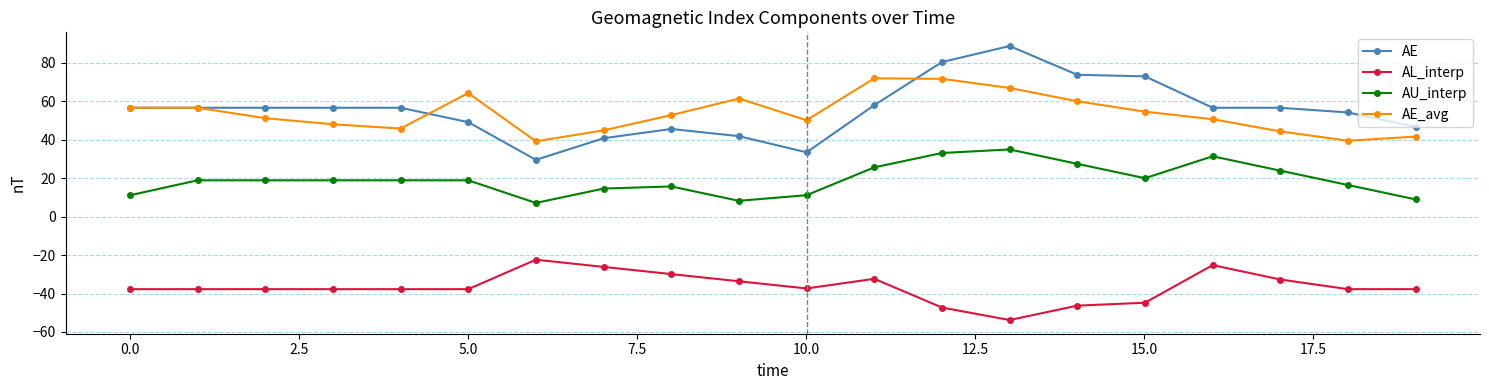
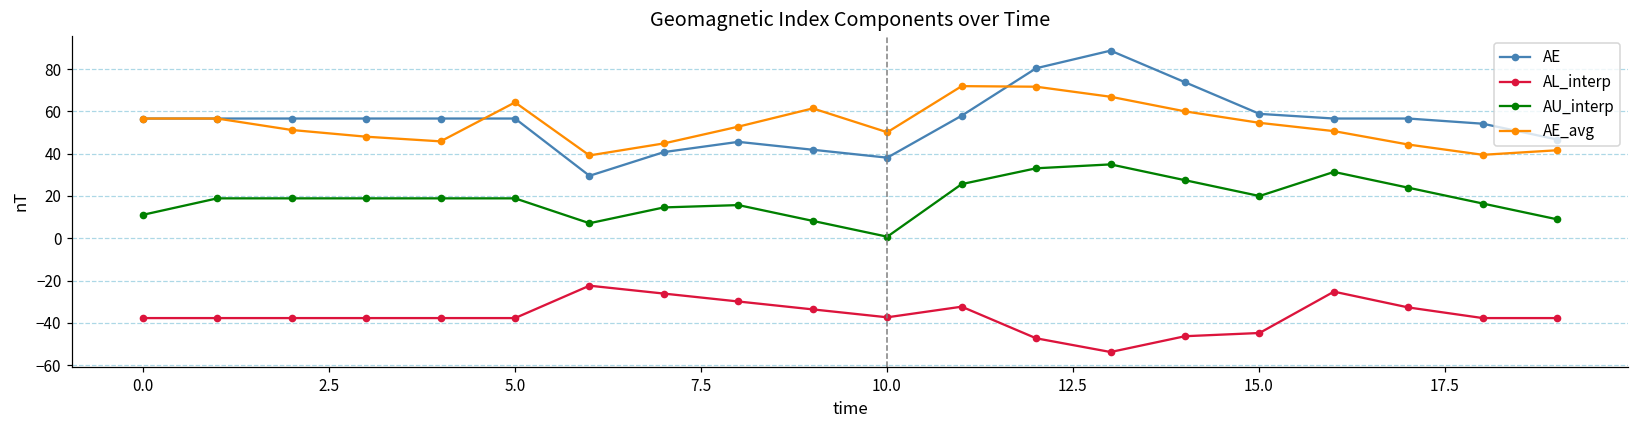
  {
    "AE": {
-     "5.0": 49,
-     "10.0": 33,
-     "15.0": 73
+     "5.0": 57,
+     "10.0": 38,
+     "15.0": 59
    },
    "AL_interp": {
      "0.0": -38,
      "5.0": -38,
      "10.0": -37,
      "15.0": -45
    },
    "AU_interp": {
      "0.0": 11,
      "5.0": 19,
-     "10.0": 11,
+     "10.0": 1,
      "15.0": 20
    },
    "AE_avg": {
      "5.0": 64,
      "10.0": 50,
      "15.0": 55
    }
  }
